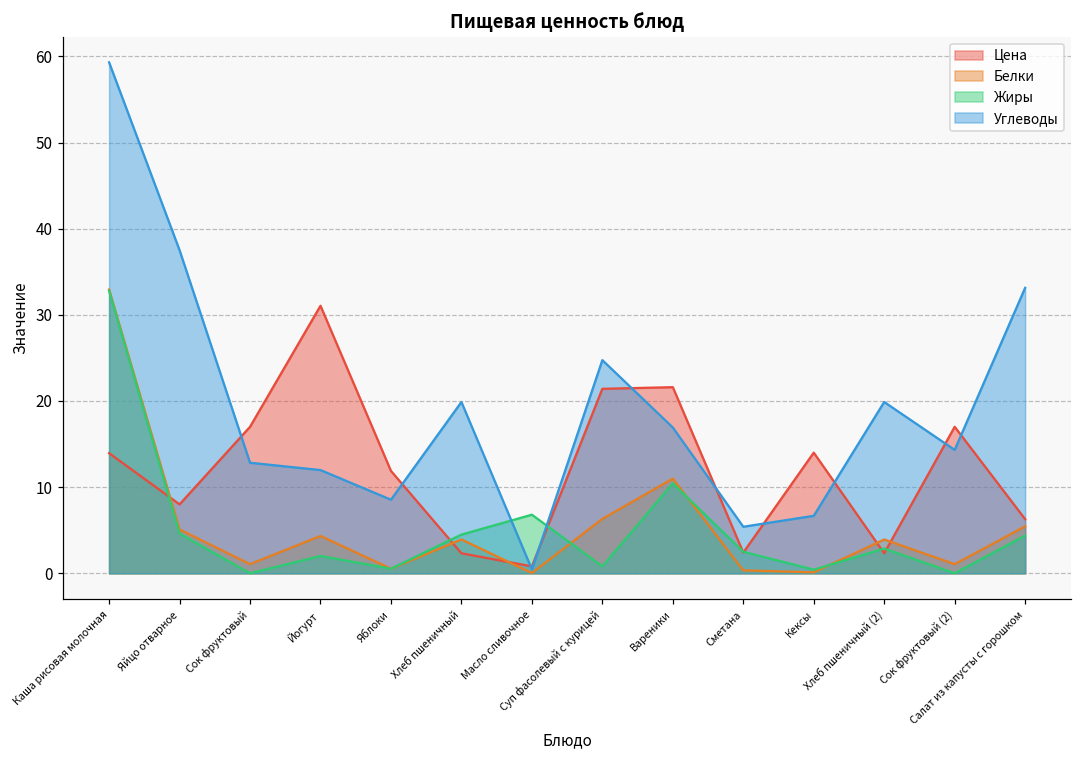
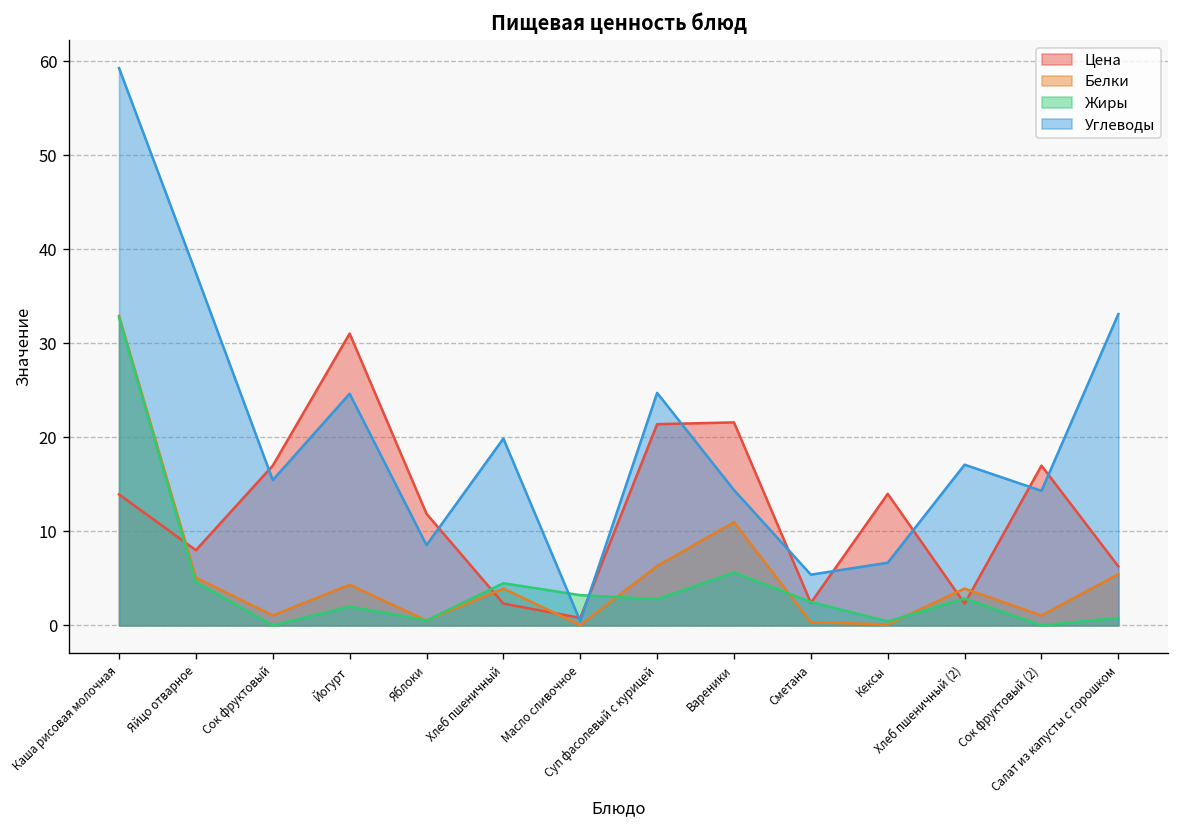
  {
    "Жиры": {
      "Яйцо отварное": 5,
      "Сок фруктовый": 0,
      "Йогурт": 2,
      "Хлеб пшеничный": 4,
-     "Масло сливочное": 7,
-     "Суп фасолевый с курицей": 1,
-     "Вареники": 10,
+     "Масло сливочное": 3,
+     "Суп фасолевый с курицей": 3,
+     "Вареники": 6,
      "Хлеб пшеничный (2)": 3,
      "Сок фруктовый (2)": 0,
-     "Салат из капусты с горошком": 4
+     "Салат из капусты с горошком": 1
    },
    "Углеводы": {
      "Каша рисовая молочная": 59,
      "Яйцо отварное": 38,
-     "Сок фруктовый": 13,
-     "Йогурт": 12,
+     "Сок фруктовый": 15,
+     "Йогурт": 25,
      "Яблоки": 9,
      "Хлеб пшеничный": 20,
      "Масло сливочное": 0,
      "Суп фасолевый с курицей": 25,
-     "Вареники": 17,
+     "Вареники": 14,
      "Сметана": 5,
      "Кексы": 7,
-     "Хлеб пшеничный (2)": 20,
+     "Хлеб пшеничный (2)": 17,
      "Сок фруктовый (2)": 14,
      "Салат из капусты с горошком": 33
    }
  }
